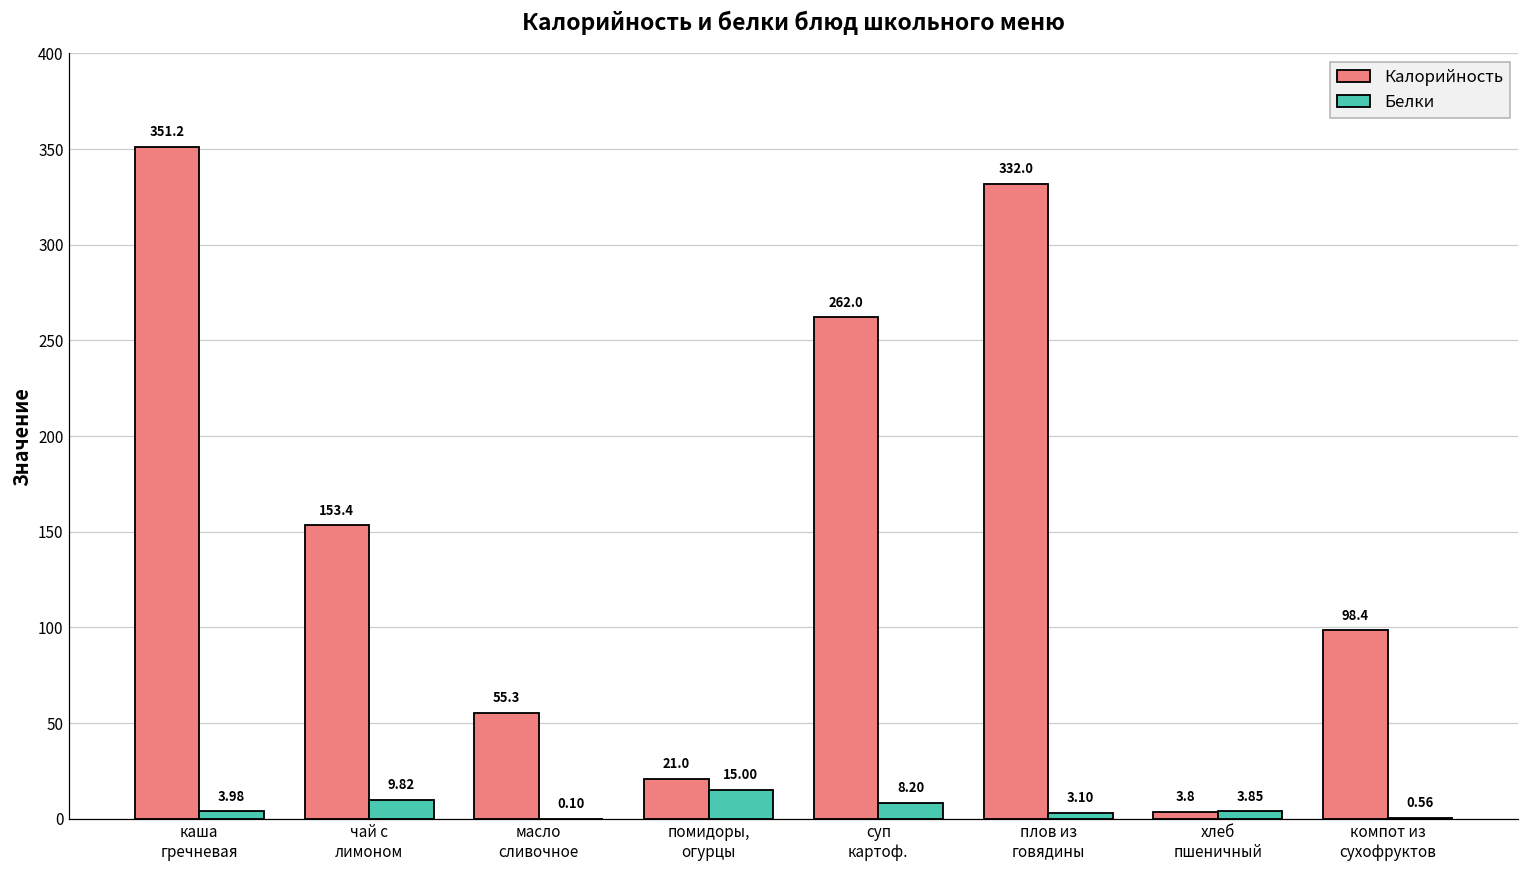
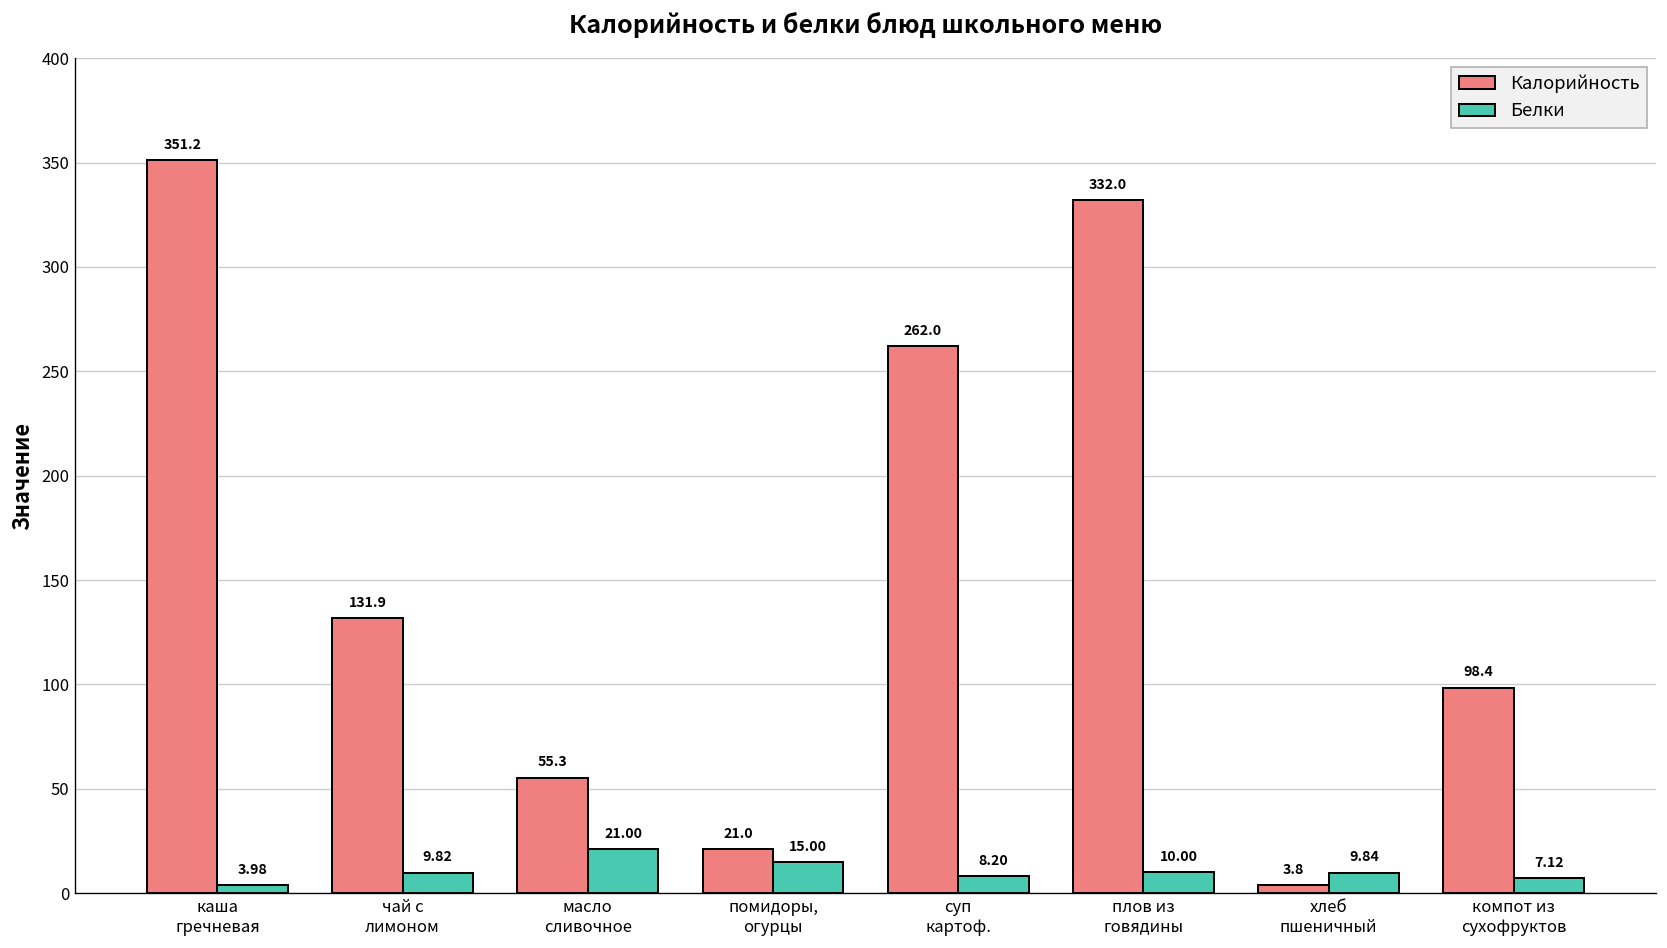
  {
    "Калорийность": {
      "каша гречневая": 351.2,
-     "чай с лимоном": 153.4,
+     "чай с лимоном": 131.9,
      "масло сливочное": 55.3,
      "помидоры, огурцы": 21.0,
      "суп картоф.": 262.0,
      "плов из говядины": 332.0,
      "хлеб пшеничный": 3.8,
      "компот из сухофруктов": 98.4
    },
    "Белки": {
      "каша гречневая": 3.98,
      "чай с лимоном": 9.82,
-     "масло сливочное": 0.10,
+     "масло сливочное": 21.00,
      "помидоры, огурцы": 15.00,
      "суп картоф.": 8.20,
-     "плов из говядины": 3.10,
-     "хлеб пшеничный": 3.85,
-     "компот из сухофруктов": 0.56
+     "плов из говядины": 10.00,
+     "хлеб пшеничный": 9.84,
+     "компот из сухофруктов": 7.12
    }
  }
